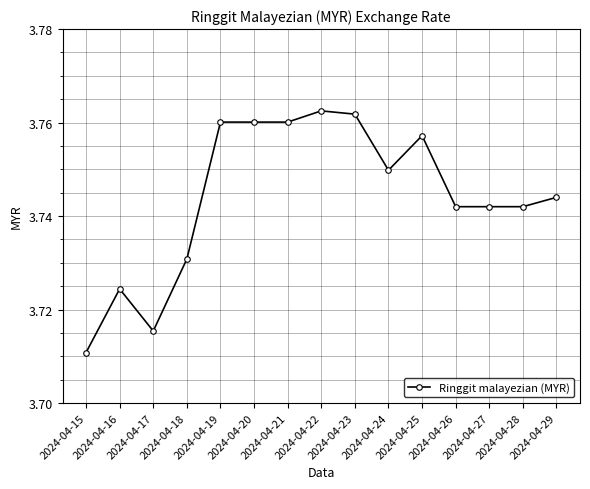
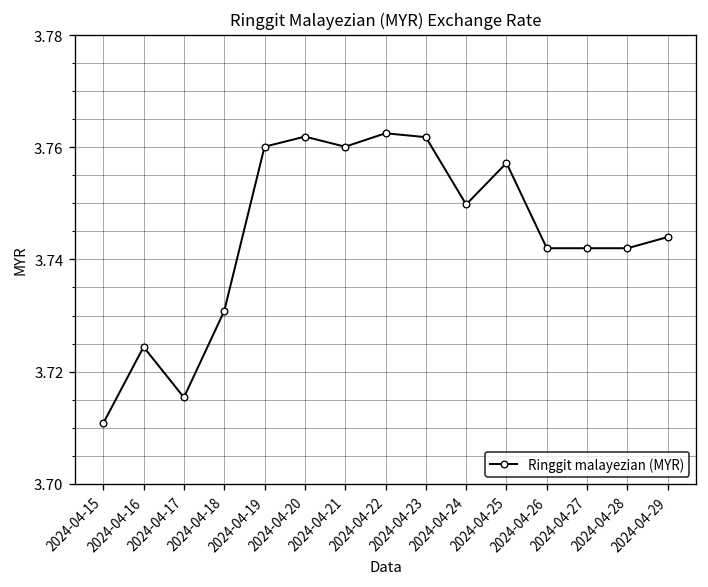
  {
    "2024-04-15": 3.711,
    "2024-04-16": 3.724,
    "2024-04-17": 3.715,
    "2024-04-18": 3.731,
    "2024-04-19": 3.760,
-   "2024-04-20": 3.760,
+   "2024-04-20": 3.762,
    "2024-04-21": 3.760,
    "2024-04-22": 3.763,
    "2024-04-23": 3.762,
    "2024-04-24": 3.750,
    "2024-04-25": 3.757,
    "2024-04-26": 3.742,
    "2024-04-27": 3.742,
    "2024-04-28": 3.742,
    "2024-04-29": 3.744
  }
